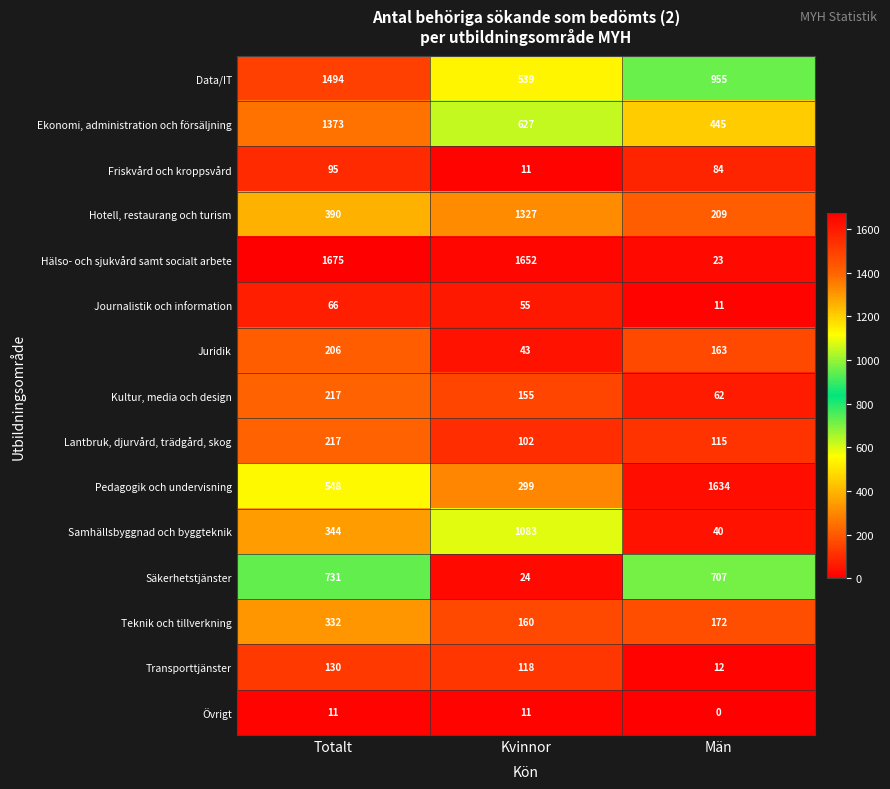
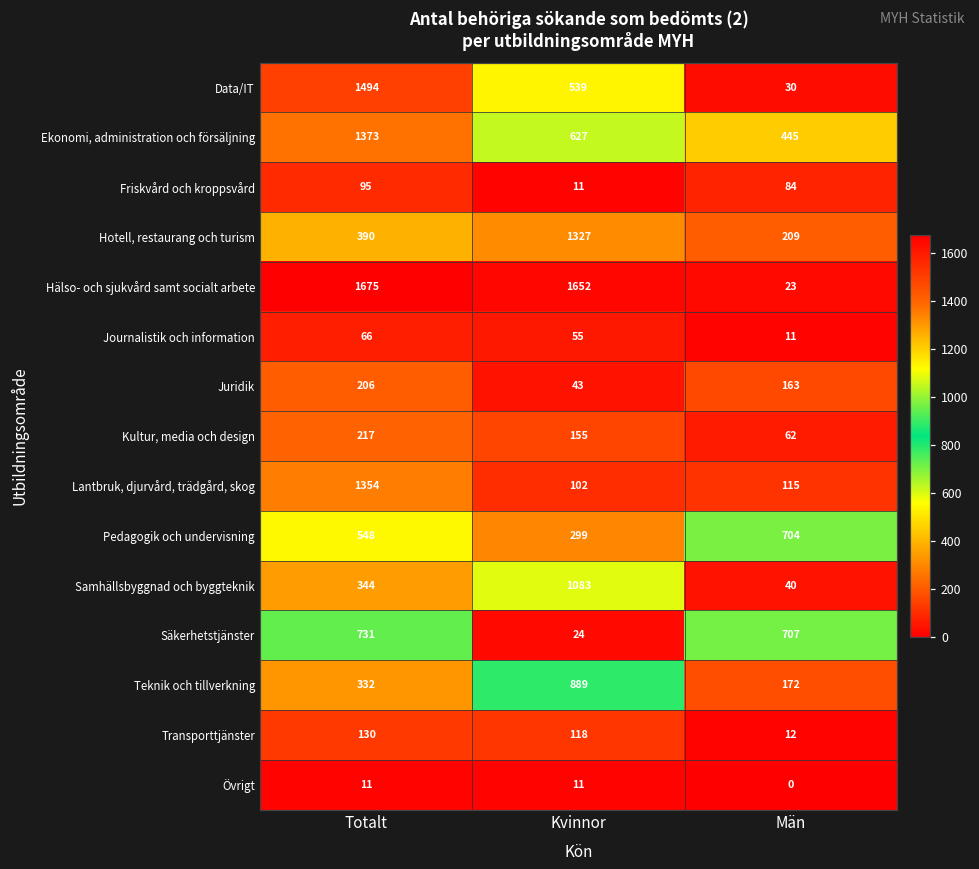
  {
    "Data/IT": {
      "Totalt": 1494,
      "Kvinnor": 539,
-     "Män": 955
+     "Män": 30
    },
    "Ekonomi, administration och försäljning": {
      "Totalt": 1373,
      "Kvinnor": 627,
      "Män": 445
    },
    "Friskvård och kroppsvård": {
      "Totalt": 95,
      "Kvinnor": 11,
      "Män": 84
    },
    "Hotell, restaurang och turism": {
      "Totalt": 390,
      "Kvinnor": 1327,
      "Män": 209
    },
    "Hälso- och sjukvård samt socialt arbete": {
      "Totalt": 1675,
      "Kvinnor": 1652,
      "Män": 23
    },
    "Journalistik och information": {
      "Totalt": 66,
      "Kvinnor": 55,
      "Män": 11
    },
    "Juridik": {
      "Totalt": 206,
      "Kvinnor": 43,
      "Män": 163
    },
    "Kultur, media och design": {
      "Totalt": 217,
      "Kvinnor": 155,
      "Män": 62
    },
    "Lantbruk, djurvård, trädgård, skog": {
-     "Totalt": 217,
+     "Totalt": 1354,
      "Kvinnor": 102,
      "Män": 115
    },
    "Pedagogik och undervisning": {
      "Totalt": 548,
      "Kvinnor": 299,
-     "Män": 1634
+     "Män": 704
    },
    "Samhällsbyggnad och byggteknik": {
      "Totalt": 344,
      "Kvinnor": 1083,
      "Män": 40
    },
    "Säkerhetstjänster": {
      "Totalt": 731,
      "Kvinnor": 24,
      "Män": 707
    },
    "Teknik och tillverkning": {
      "Totalt": 332,
-     "Kvinnor": 160,
+     "Kvinnor": 889,
      "Män": 172
    },
    "Transporttjänster": {
      "Totalt": 130,
      "Kvinnor": 118,
      "Män": 12
    },
    "Övrigt": {
      "Totalt": 11,
      "Kvinnor": 11,
      "Män": 0
    }
  }
